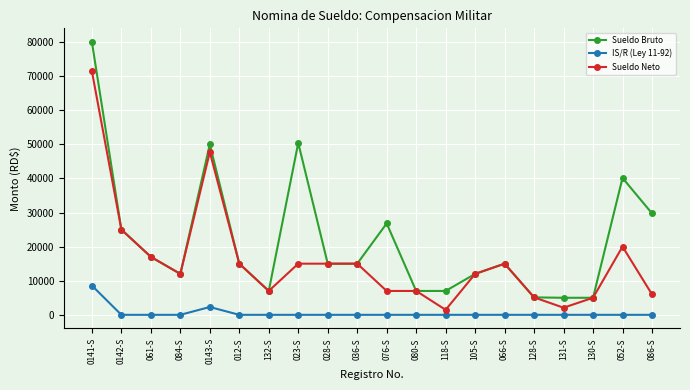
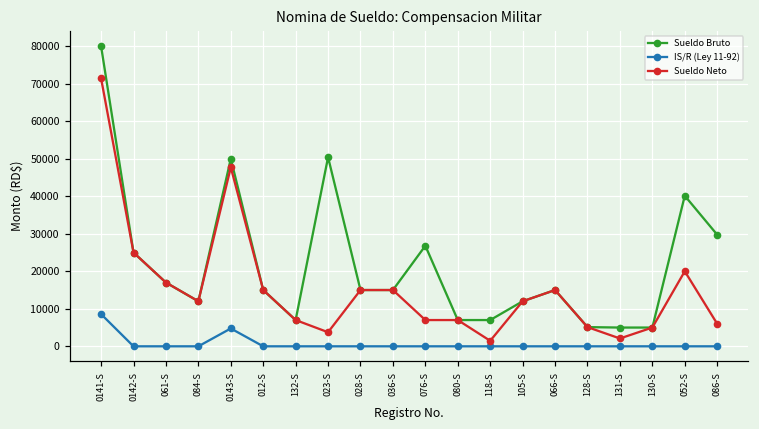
  {
    "Sueldo Bruto": {
      "0141-S": 80000,
      "0143-S": 50000,
      "023-S": 50000,
      "076-S": 27000,
      "118-S": 7000,
      "131-S": 5000,
      "052-S": 40000,
      "086-S": 30000
    },
    "IS/R (Ley 11-92)": {
      "0141-S": 9000,
      "0142-S": 0,
      "061-S": 0,
      "084-S": 0,
-     "0143-S": 2000,
+     "0143-S": 5000,
      "012-S": 0,
      "132-S": 0,
      "023-S": 0,
      "028-S": 0,
      "036-S": 0,
      "076-S": 0,
      "080-S": 0,
      "118-S": 0,
      "105-S": 0,
      "066-S": 0,
      "128-S": 0,
      "131-S": 0,
      "130-S": 0,
      "052-S": 0,
      "086-S": 0
    },
    "Sueldo Neto": {
      "0141-S": 71000,
      "0143-S": 48000,
-     "023-S": 15000,
+     "023-S": 4000,
      "076-S": 7000,
      "118-S": 1000,
      "131-S": 2000,
      "052-S": 20000,
      "086-S": 6000
    }
  }
